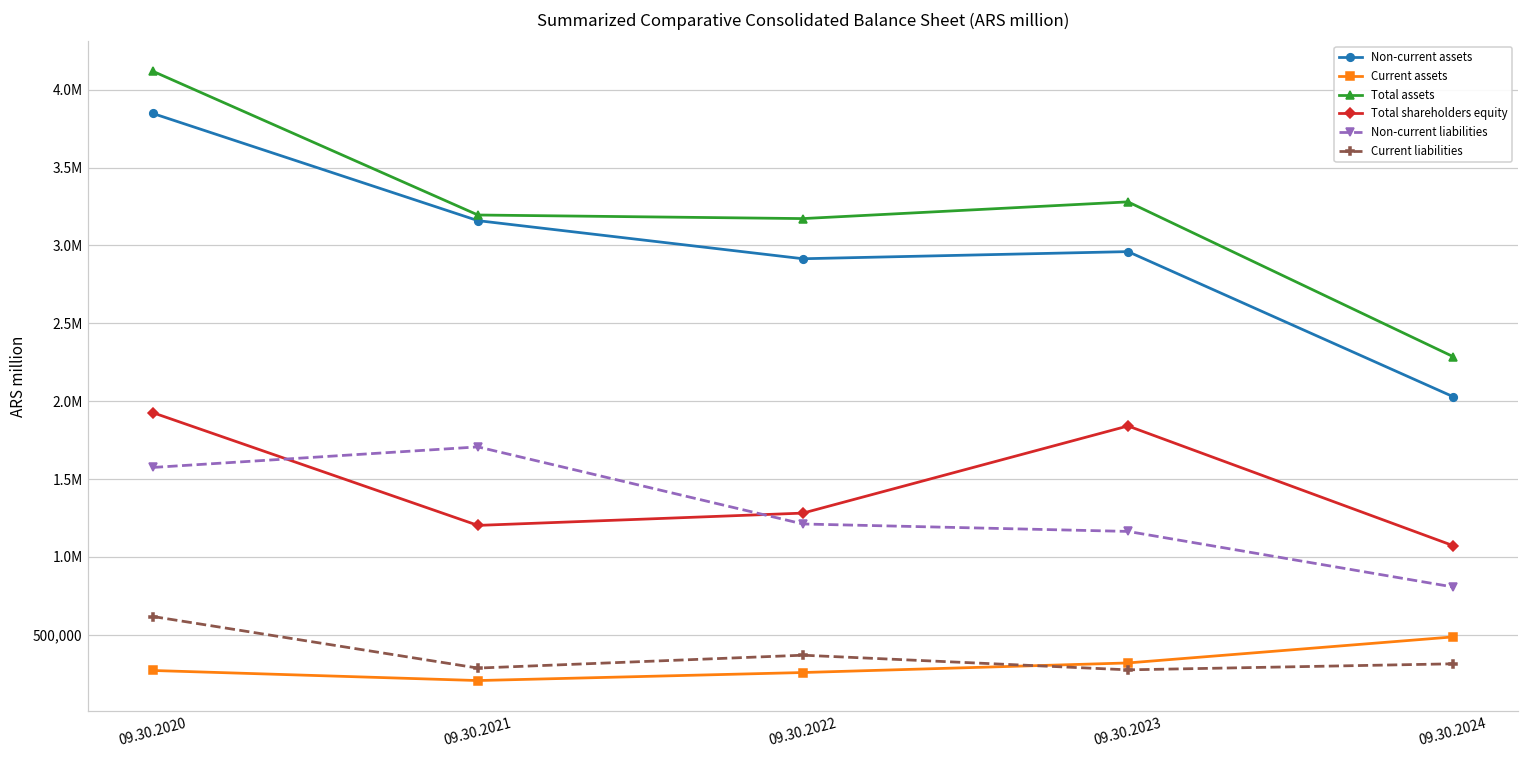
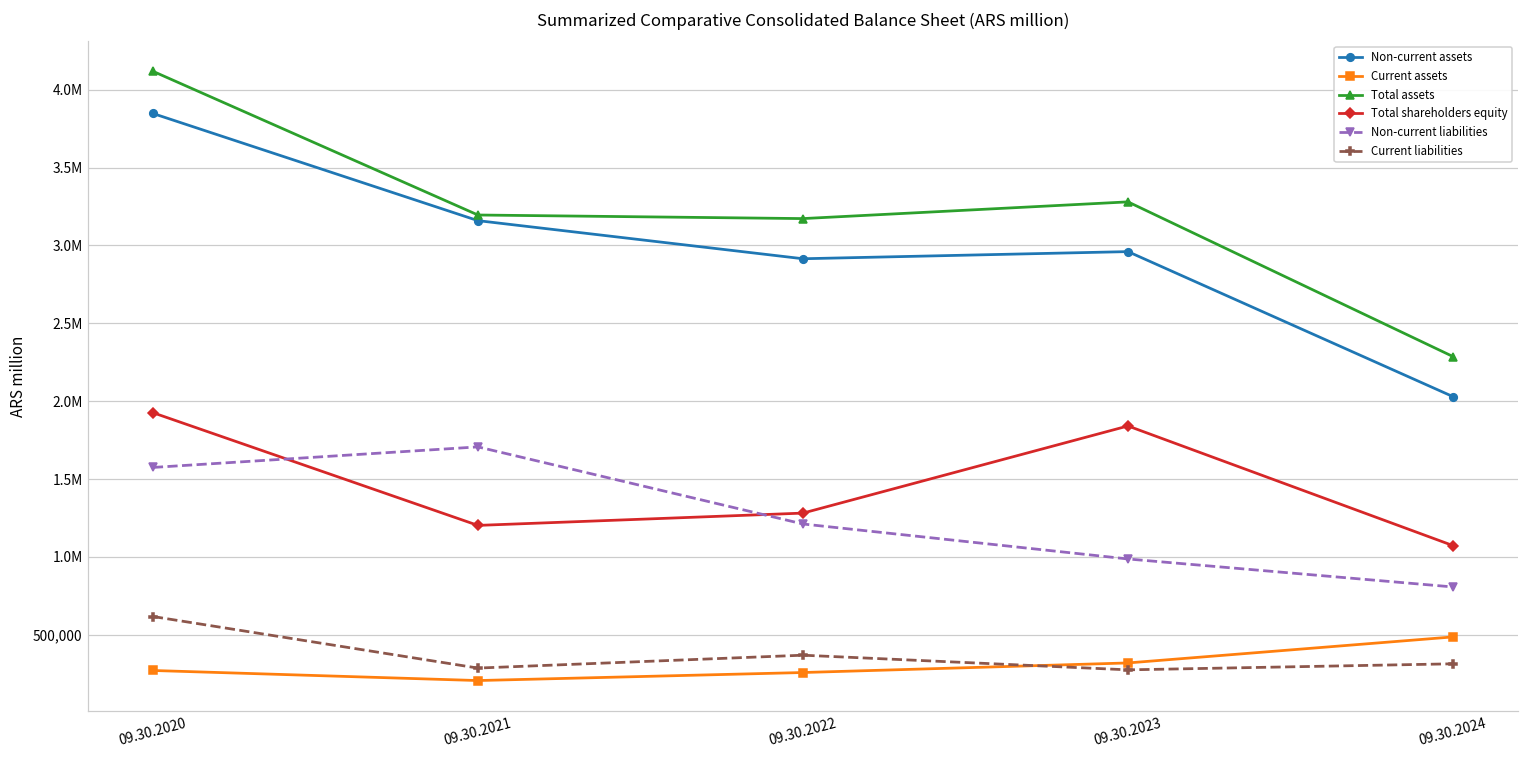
  {
    "Non-current assets": {
      "09.30.2020": "3,850,000",
      "09.30.2021": "3,160,000",
      "09.30.2022": "2,910,000",
      "09.30.2023": "2,960,000",
      "09.30.2024": "2,030,000"
    },
    "Current assets": {
      "09.30.2020": "270,000",
      "09.30.2021": "210,000",
      "09.30.2022": "260,000",
      "09.30.2023": "320,000",
      "09.30.2024": "490,000"
    },
    "Total assets": {
      "09.30.2020": "4,120,000",
      "09.30.2021": "3,200,000",
      "09.30.2022": "3,170,000",
      "09.30.2023": "3,280,000",
      "09.30.2024": "2,290,000"
    },
    "Total shareholders equity": {
      "09.30.2020": "1,930,000",
      "09.30.2021": "1,200,000",
      "09.30.2022": "1,280,000",
      "09.30.2023": "1,840,000",
      "09.30.2024": "1,070,000"
    },
    "Non-current liabilities": {
      "09.30.2020": "1,570,000",
      "09.30.2021": "1,710,000",
      "09.30.2022": "1,210,000",
-     "09.30.2023": "1,160,000",
+     "09.30.2023": "990,000",
      "09.30.2024": "810,000"
    },
    "Current liabilities": {
      "09.30.2020": "620,000",
      "09.30.2021": "290,000",
      "09.30.2022": "370,000",
      "09.30.2023": "270,000",
      "09.30.2024": "310,000"
    }
  }
